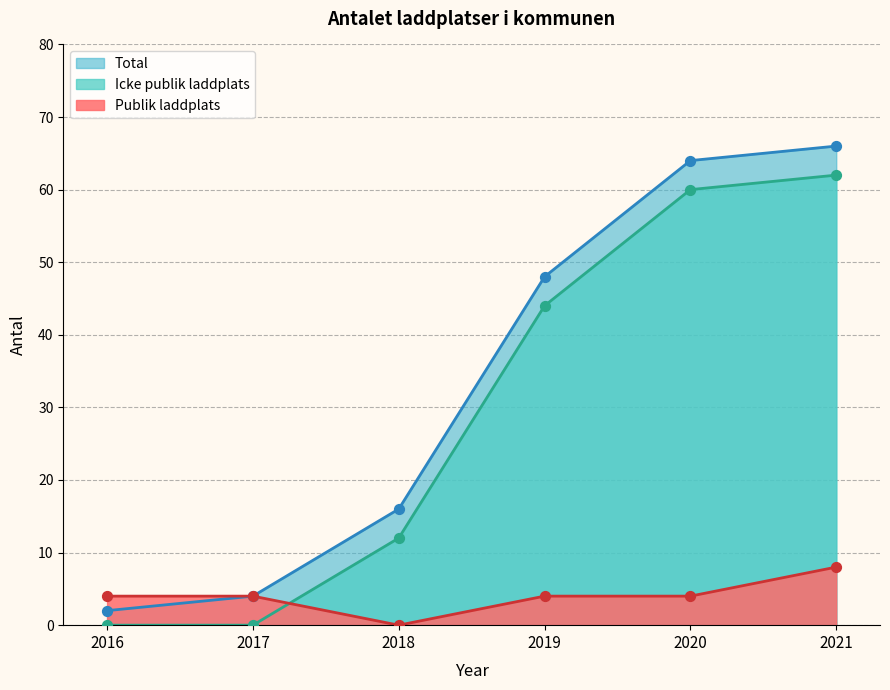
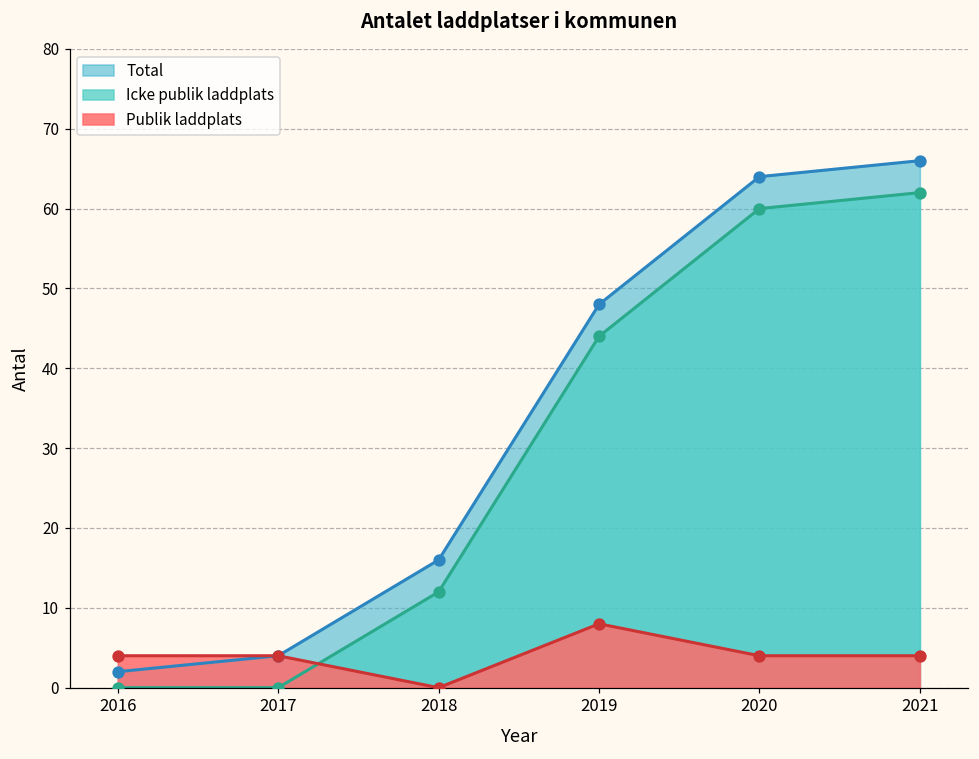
  {
    "Publik laddplats": {
      "2016": 4,
      "2018": 0,
-     "2019": 4,
+     "2019": 8,
      "2020": 4,
-     "2021": 8
+     "2021": 4
    }
  }
